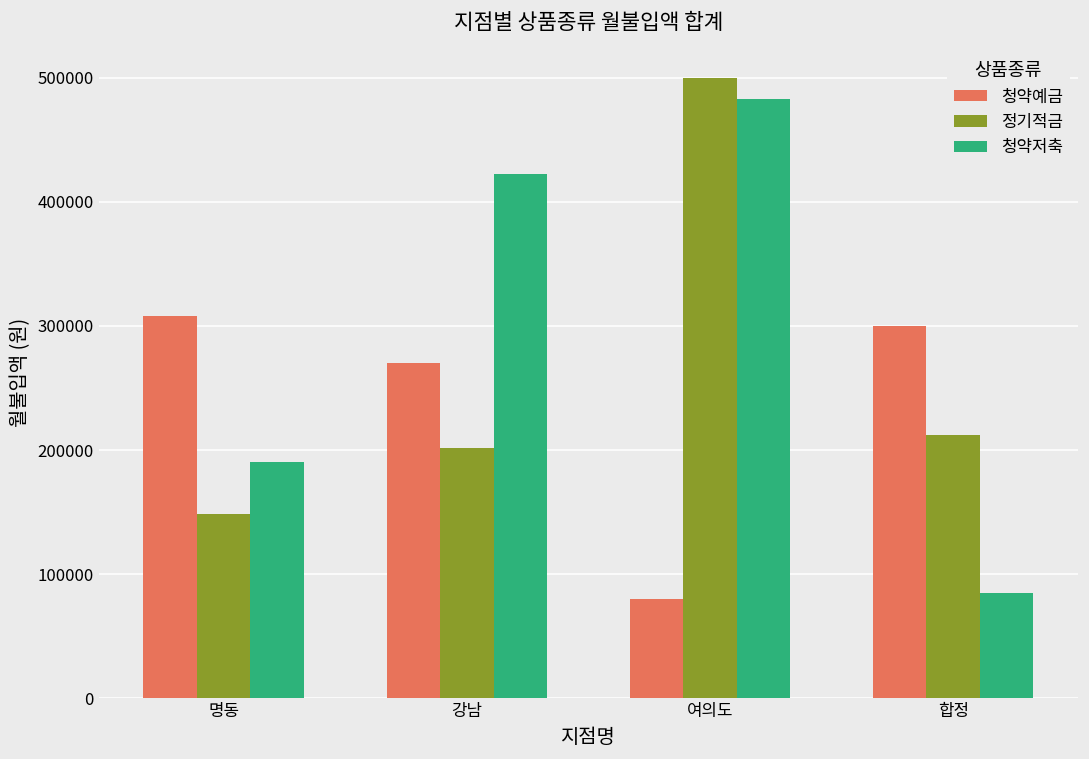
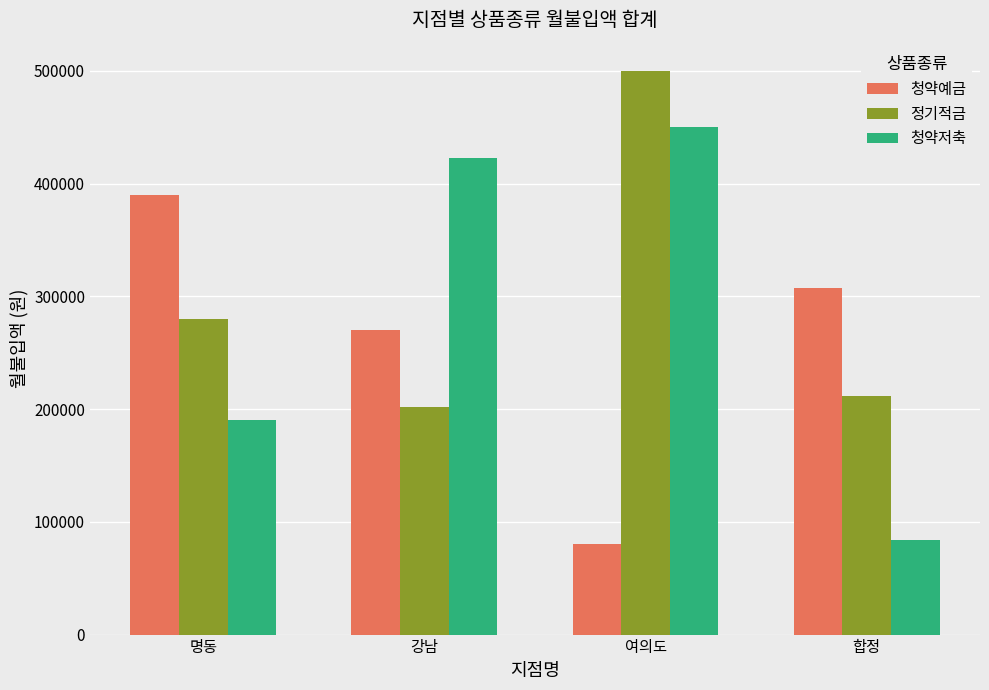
  {
    "청약예금": {
-     "명동": 308000,
+     "명동": 390000,
      "강남": 270000,
      "여의도": 80000,
-     "합정": 300000
+     "합정": 308000
    },
    "정기적금": {
-     "명동": 148000,
+     "명동": 280000,
      "강남": 202000,
      "여의도": 500000,
      "합정": 212000
    },
    "청약저축": {
      "명동": 190000,
      "강남": 423000,
-     "여의도": 483000,
+     "여의도": 450000,
      "합정": 84000
    }
  }
